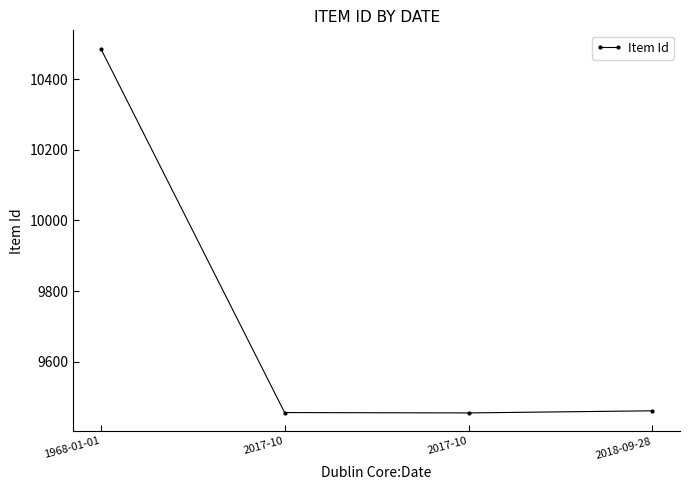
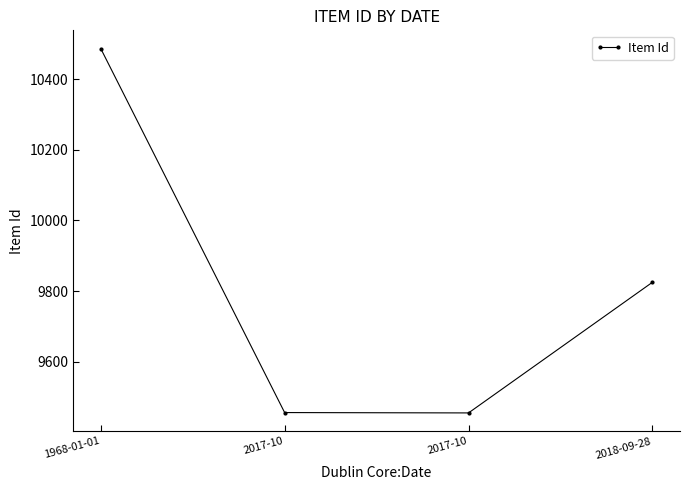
  {
    "1968-01-01": 10490,
-   "2018-09-28": 9460
+   "2018-09-28": 9830
  }
